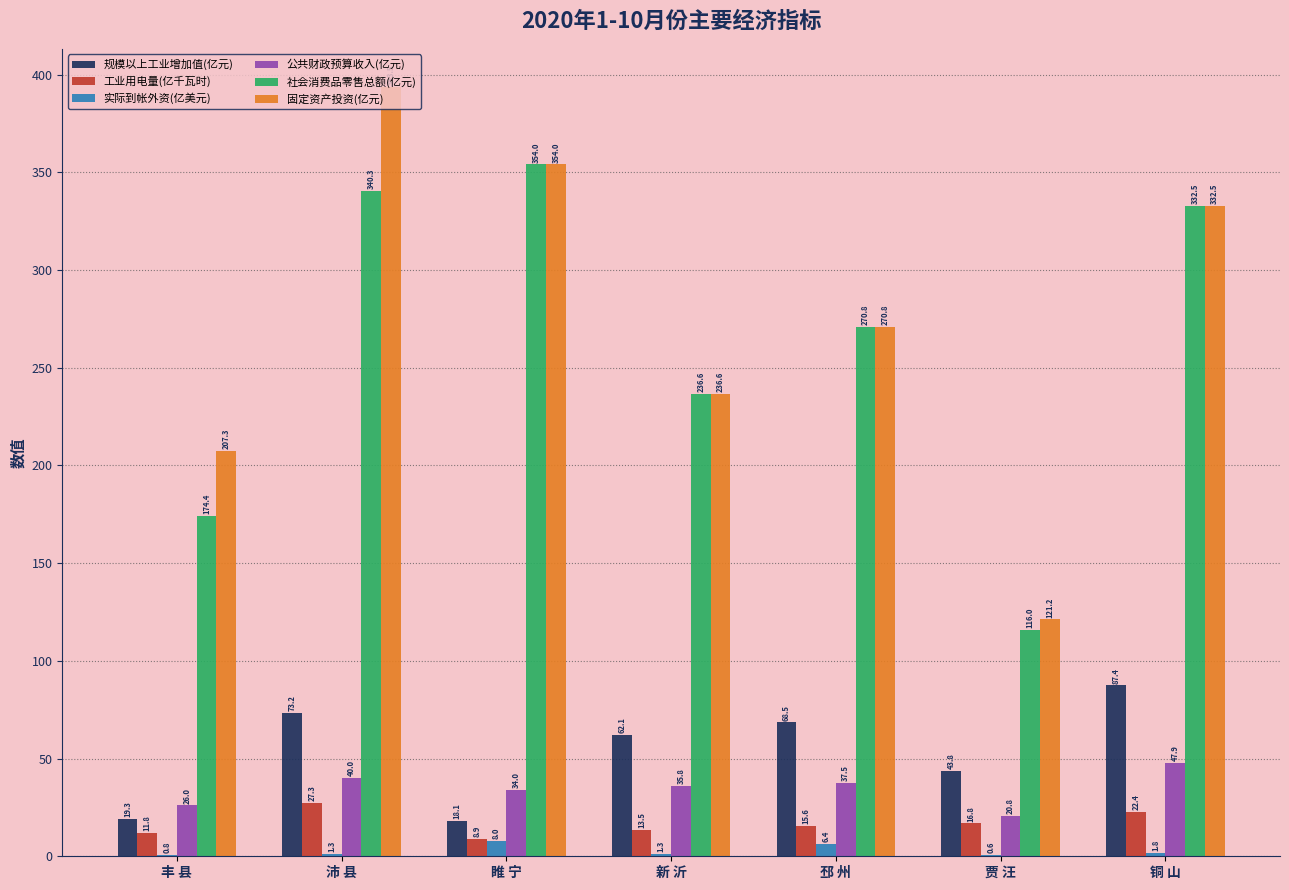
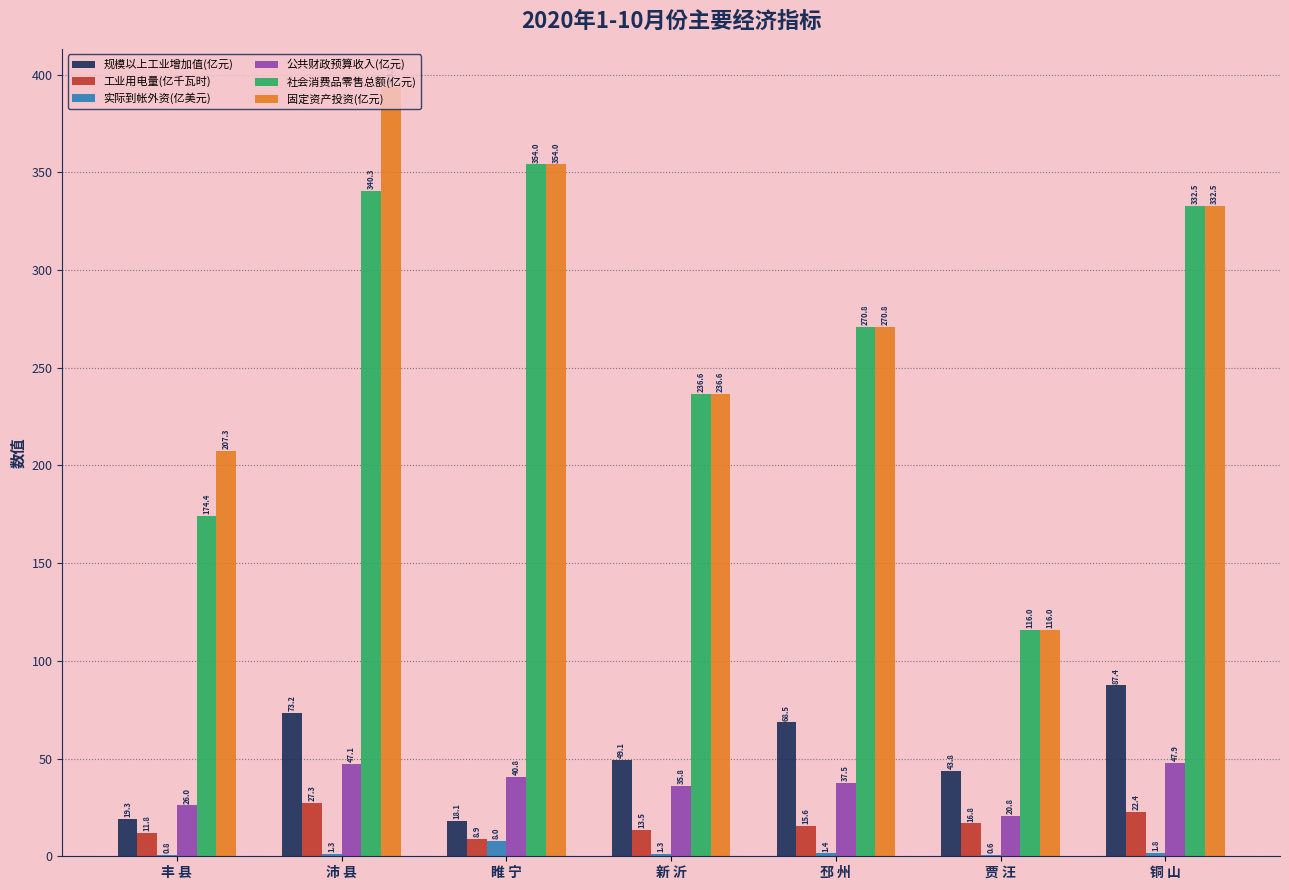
  {
    "规模以上工业增加值(亿元)": {
      "丰 县": 19.3,
      "沛 县": 73.2,
      "睢 宁": 18.1,
-     "新 沂": 62.1,
+     "新 沂": 49.1,
      "邳 州": 68.5,
      "贾 汪": 43.8,
      "铜 山": 87.4
    },
    "工业用电量(亿千瓦时)": {
      "丰 县": 11.8,
      "沛 县": 27.3,
      "睢 宁": 8.9,
      "新 沂": 13.5,
      "邳 州": 15.6,
      "贾 汪": 16.8,
      "铜 山": 22.4
    },
    "实际到帐外资(亿美元)": {
      "丰 县": 0.8,
      "沛 县": 1.3,
      "睢 宁": 8.0,
      "新 沂": 1.3,
-     "邳 州": 6.4,
+     "邳 州": 1.4,
      "贾 汪": 0.6,
      "铜 山": 1.8
    },
    "公共财政预算收入(亿元)": {
      "丰 县": 26.0,
-     "沛 县": 40.0,
-     "睢 宁": 34.0,
+     "沛 县": 47.1,
+     "睢 宁": 40.8,
      "新 沂": 35.8,
      "邳 州": 37.5,
      "贾 汪": 20.8,
      "铜 山": 47.9
    },
    "社会消费品零售总额(亿元)": {
      "丰 县": 174.4,
      "沛 县": 340.3,
      "睢 宁": 354.0,
      "新 沂": 236.6,
      "邳 州": 270.8,
      "贾 汪": 116.0,
      "铜 山": 332.5
    },
    "固定资产投资(亿元)": {
      "丰 县": 207.3,
      "睢 宁": 354.0,
      "新 沂": 236.6,
      "邳 州": 270.8,
-     "贾 汪": 121.2,
+     "贾 汪": 116.0,
      "铜 山": 332.5
    }
  }
